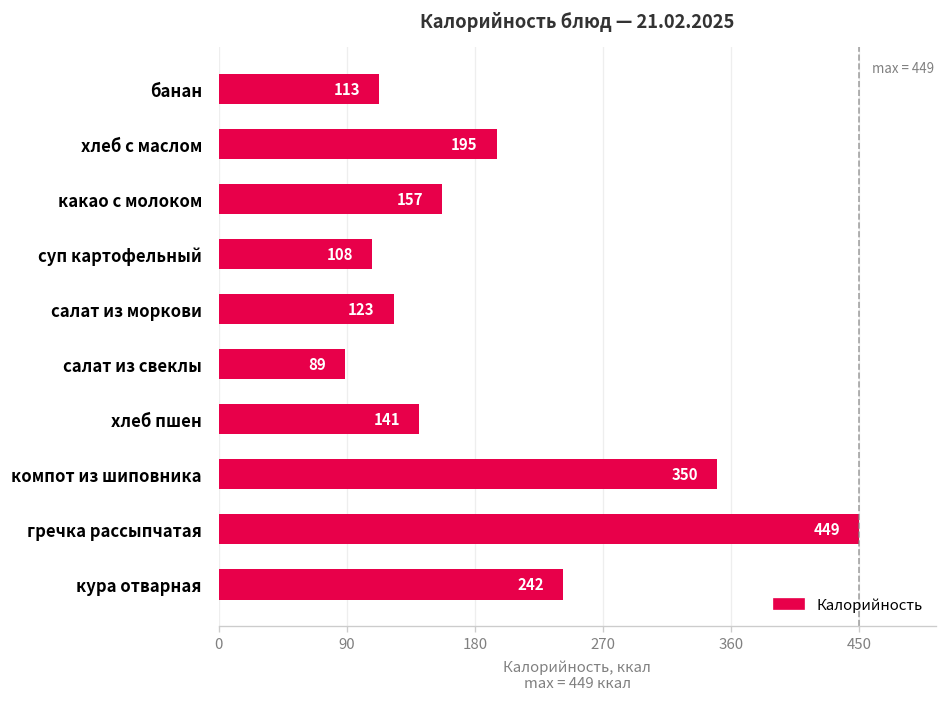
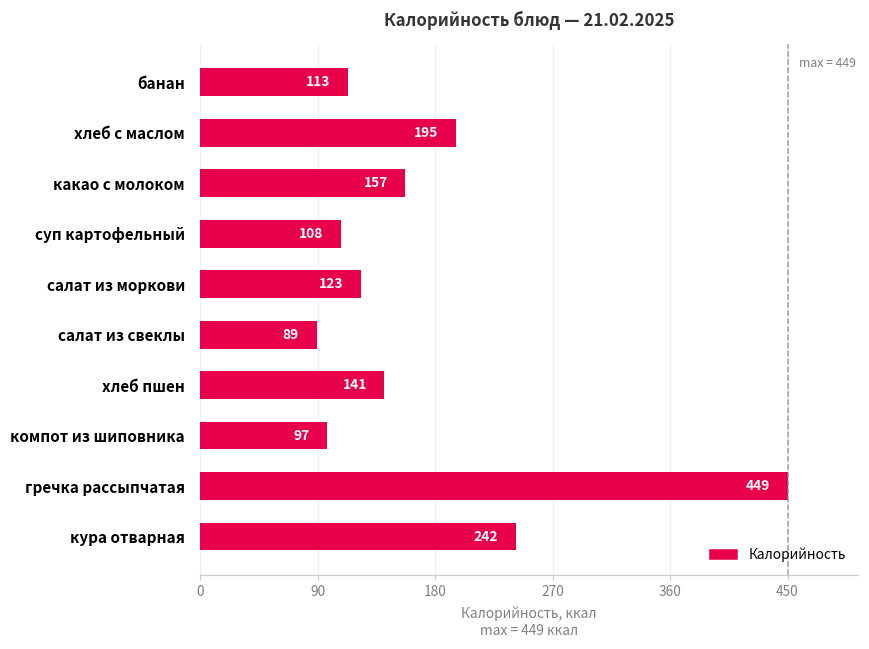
  {
-   "компот из шиповника": 350
+   "компот из шиповника": 97
  }
